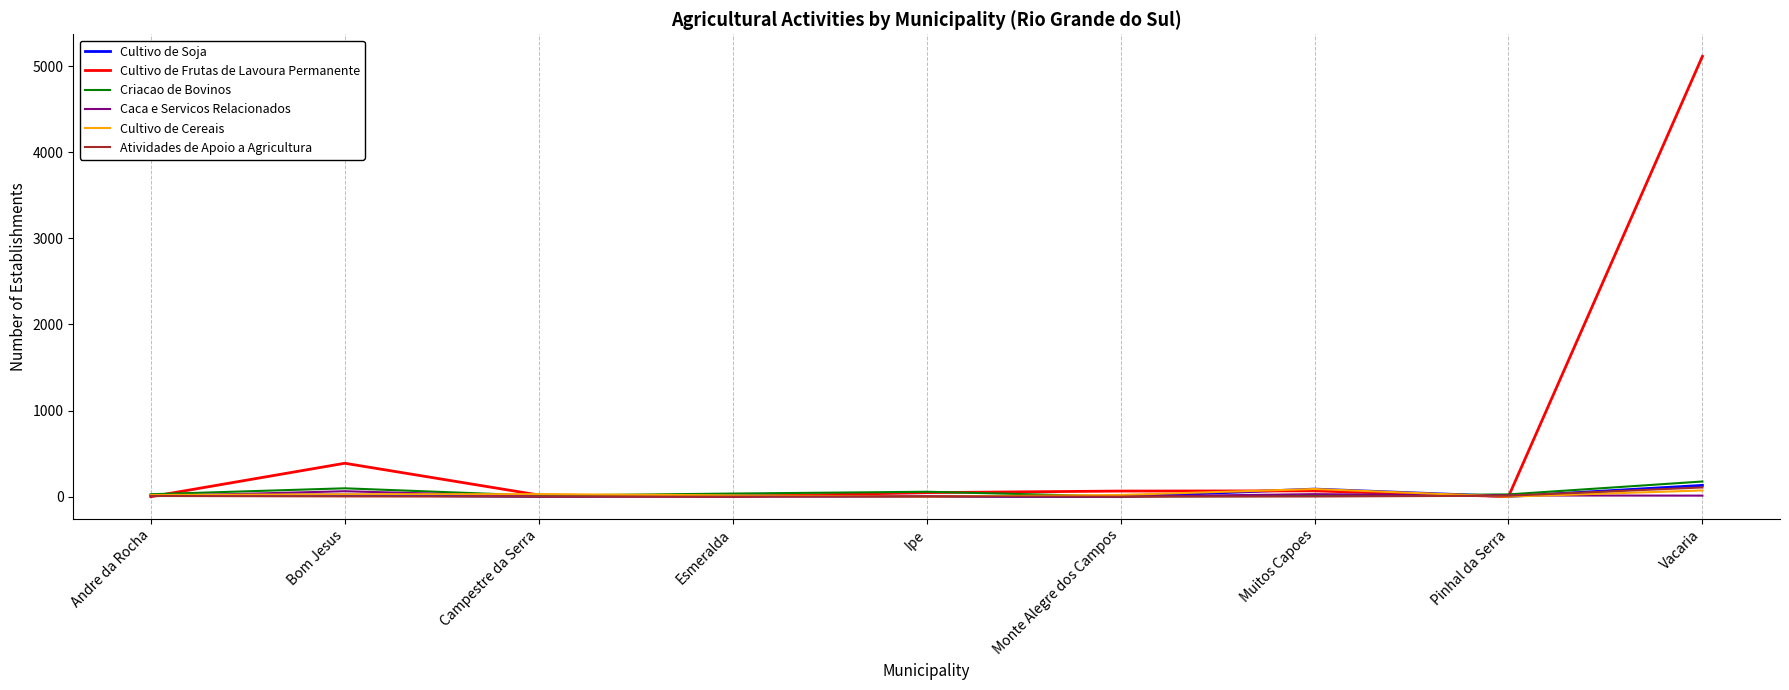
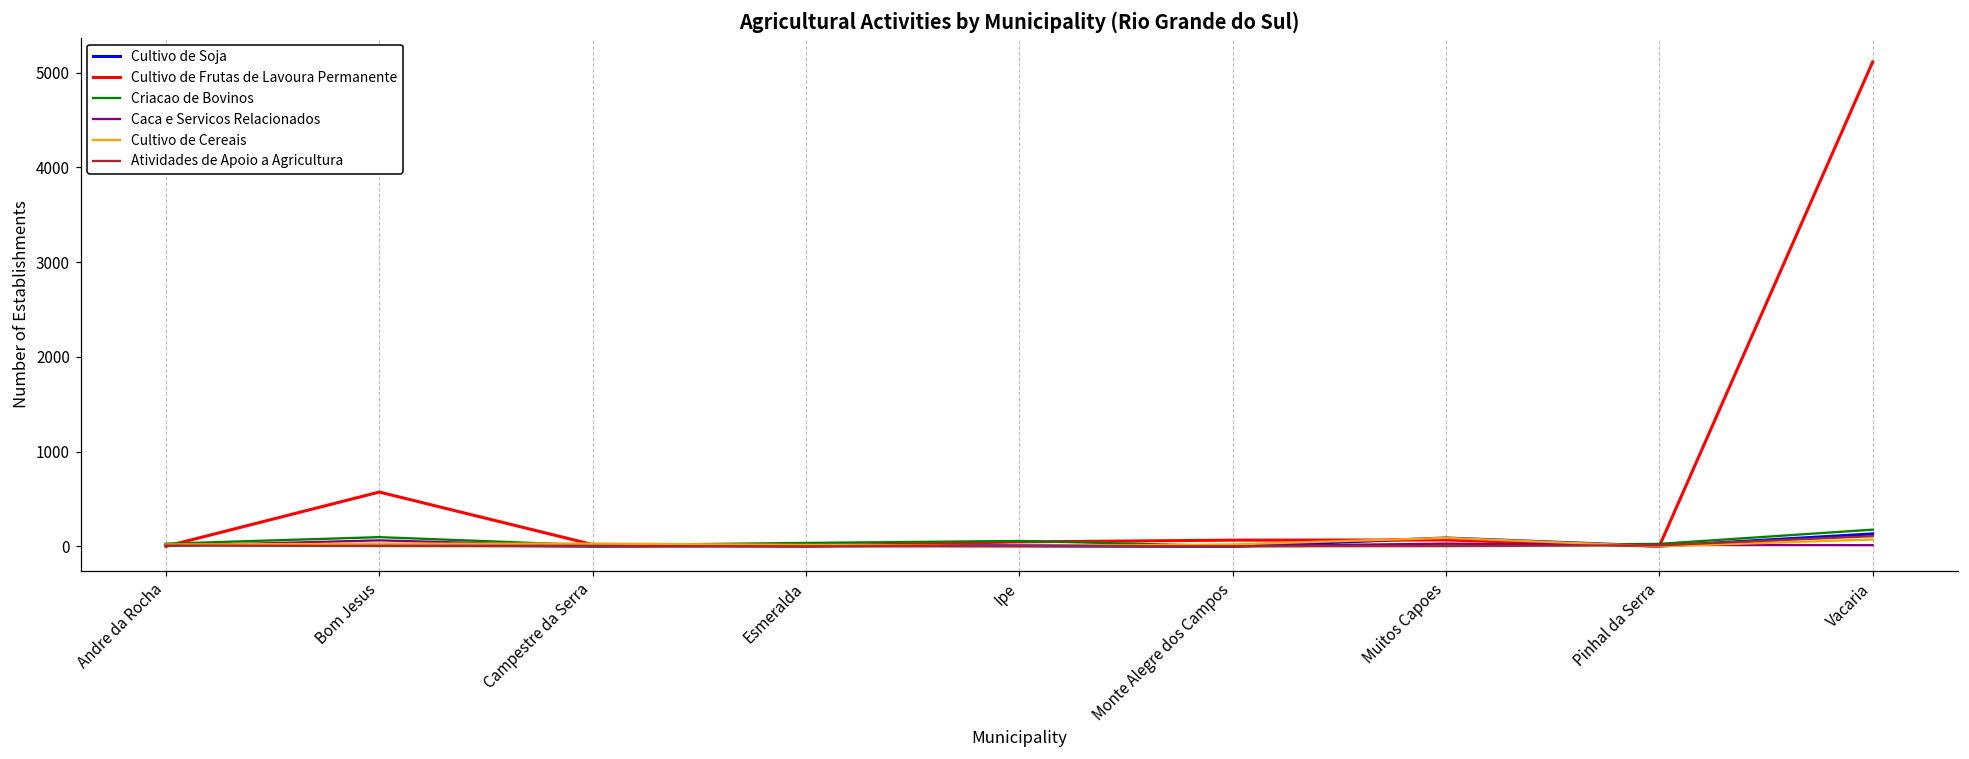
  {
    "Cultivo de Frutas de Lavoura Permanente": {
-     "Bom Jesus": 400,
+     "Bom Jesus": 600,
      "Monte Alegre dos Campos": 100,
      "Vacaria": 5100
    },
    "Criacao de Bovinos": {
      "Bom Jesus": 100,
      "Vacaria": 200
    },
    "Caca e Servicos Relacionados": {
      "Bom Jesus": 100,
      "Vacaria": 0
    },
    "Cultivo de Cereais": {
      "Vacaria": 100
    }
  }
